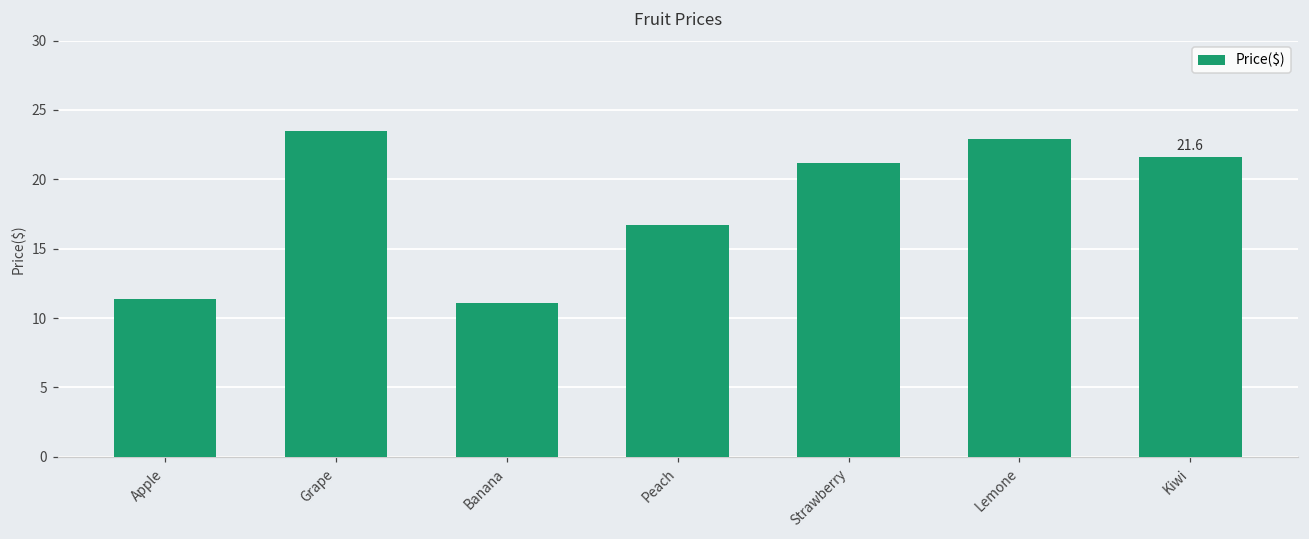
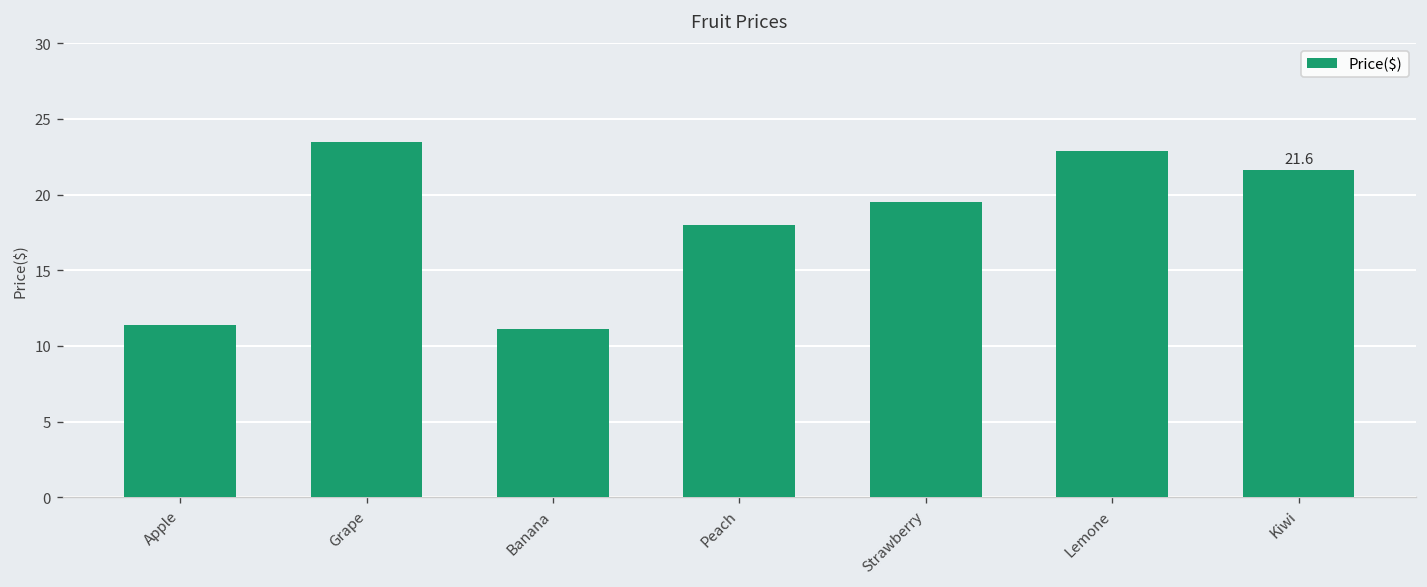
  {
    "Apple": 11.4,
    "Grape": 23.5,
    "Banana": 11.1,
-   "Peach": 16.7,
-   "Strawberry": 21.2,
+   "Peach": 18.0,
+   "Strawberry": 19.5,
    "Lemone": 22.9
  }
